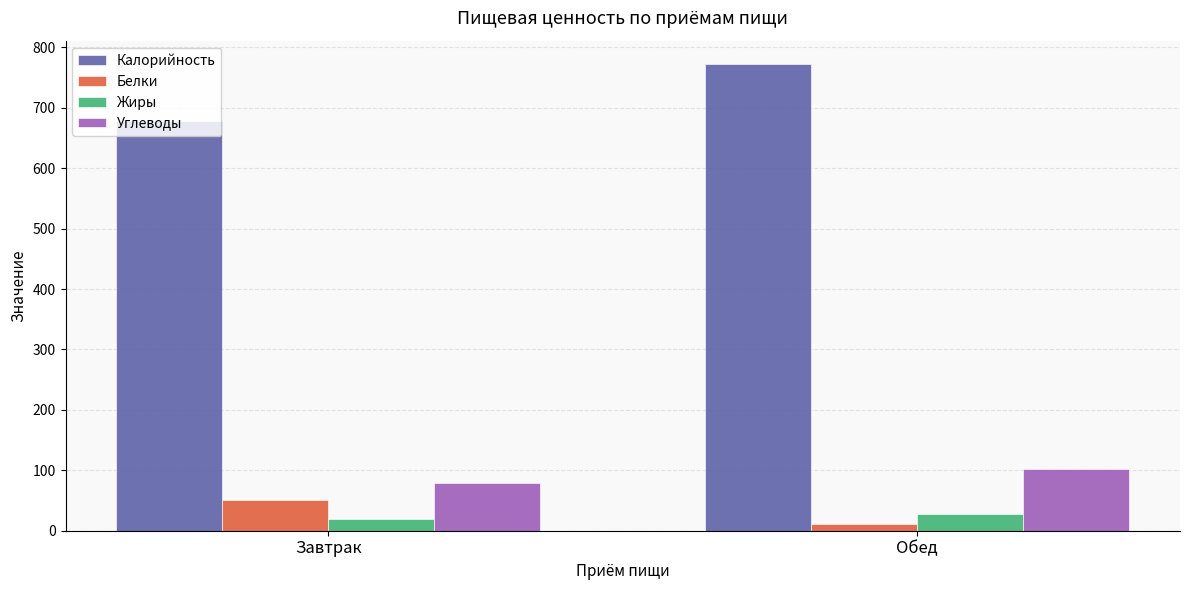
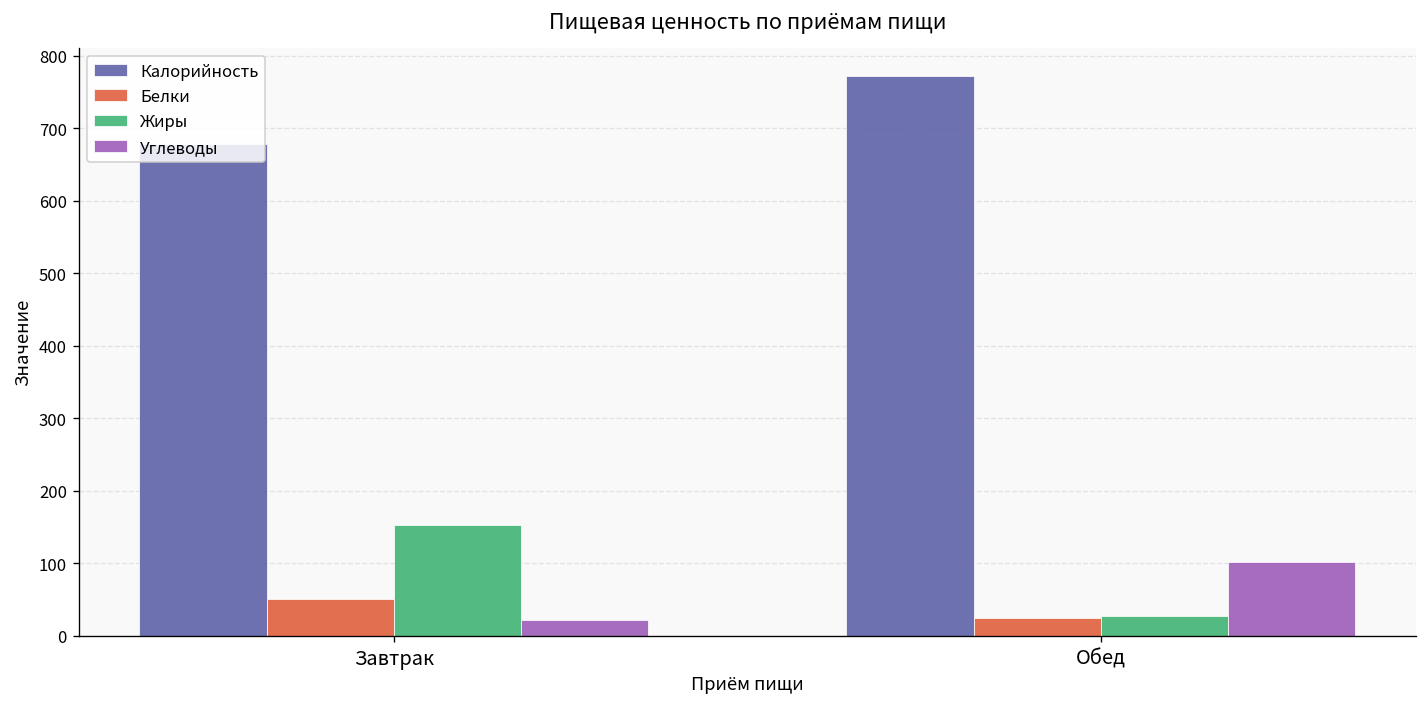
  {
    "Калорийность": {
      "Обед": 770
    },
    "Белки": {
      "Завтрак": 50,
-     "Обед": 10
+     "Обед": 30
    },
    "Жиры": {
-     "Завтрак": 20,
+     "Завтрак": 150,
      "Обед": 30
    },
    "Углеводы": {
-     "Завтрак": 80,
+     "Завтрак": 20,
      "Обед": 100
    }
  }
